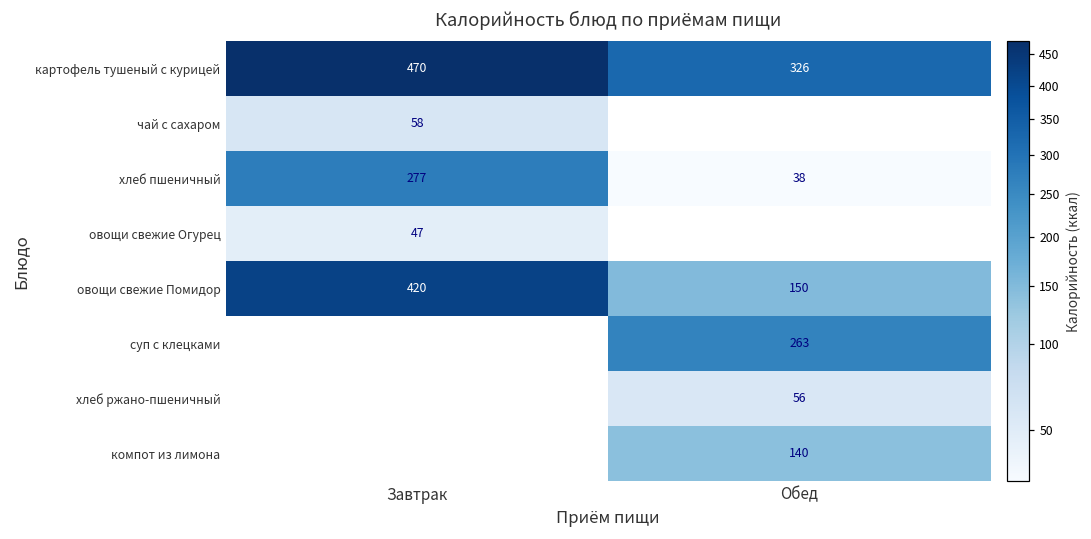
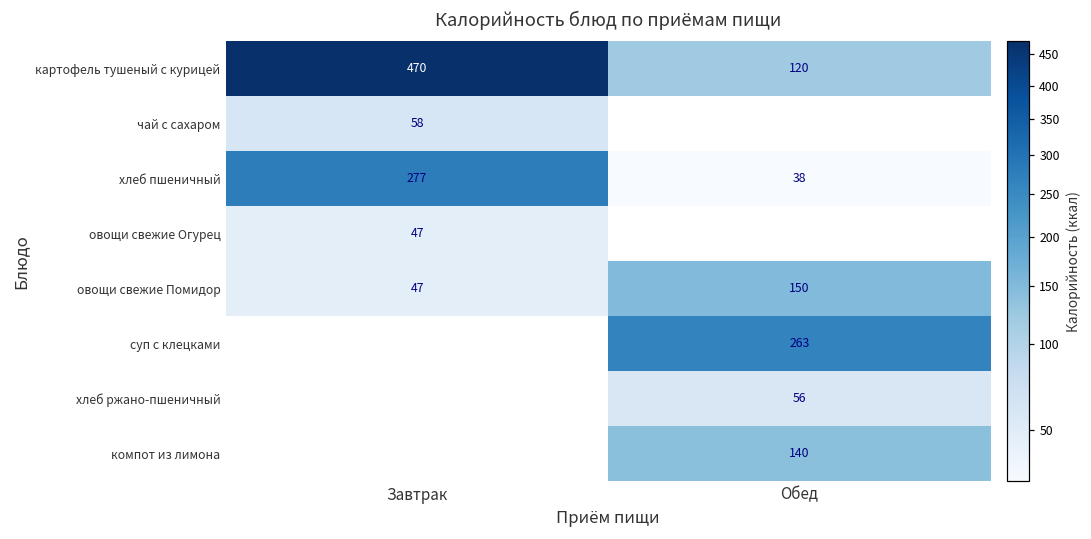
  {
    "картофель тушеный с курицей": {
      "Завтрак": 470,
-     "Обед": 326
+     "Обед": 120
    },
    "чай с сахаром": {
      "Завтрак": 58
    },
    "хлеб пшеничный": {
      "Завтрак": 277,
      "Обед": 38
    },
    "овощи свежие Огурец": {
      "Завтрак": 47
    },
    "овощи свежие Помидор": {
-     "Завтрак": 420,
+     "Завтрак": 47,
      "Обед": 150
    },
    "суп с клецками": {
      "Обед": 263
    },
    "хлеб ржано-пшеничный": {
      "Обед": 56
    },
    "компот из лимона": {
      "Обед": 140
    }
  }
